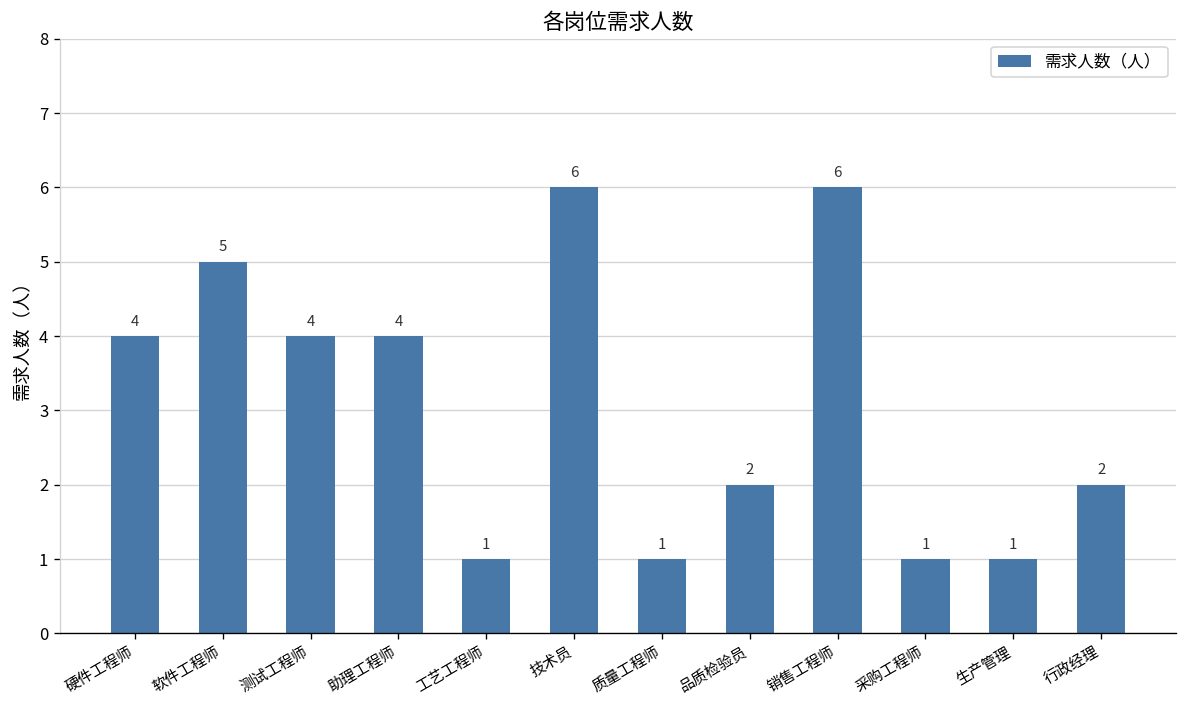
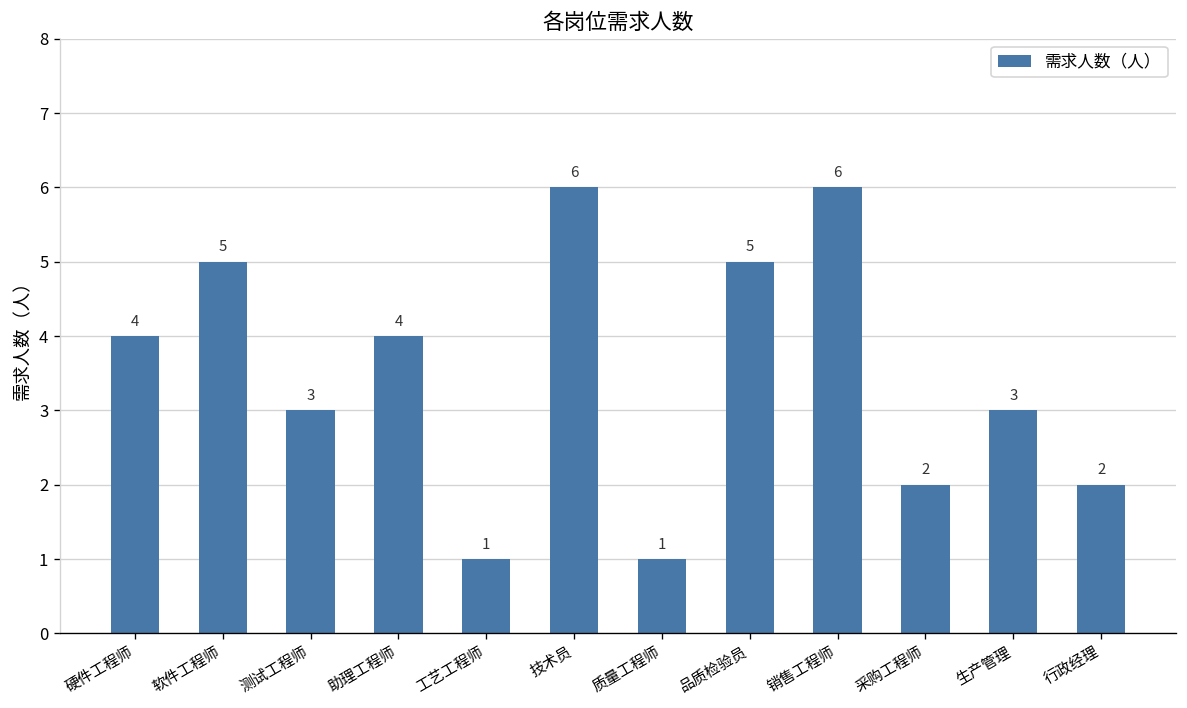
  {
    "硬件工程师": 4,
    "软件工程师": 5,
-   "测试工程师": 4,
+   "测试工程师": 3,
    "助理工程师": 4,
    "工艺工程师": 1,
    "技术员": 6,
    "质量工程师": 1,
-   "品质检验员": 2,
+   "品质检验员": 5,
    "销售工程师": 6,
-   "采购工程师": 1,
-   "生产管理": 1,
+   "采购工程师": 2,
+   "生产管理": 3,
    "行政经理": 2
  }
